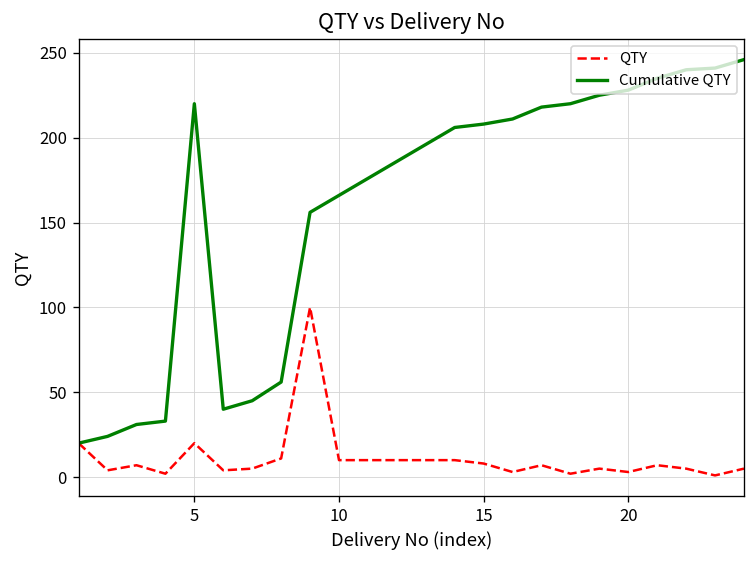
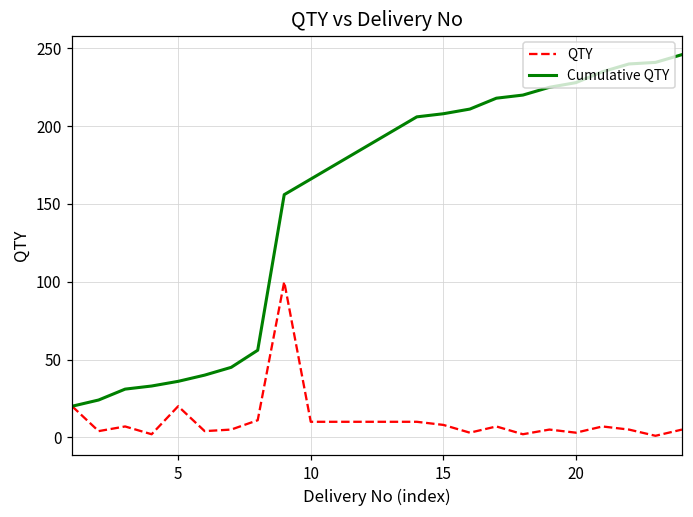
  {
    "QTY": {
      "5": 20,
      "10": 10,
      "15": 8,
      "20": 3
    },
    "Cumulative QTY": {
-     "5": 220,
+     "5": 36,
      "10": 166,
      "15": 208
    }
  }
